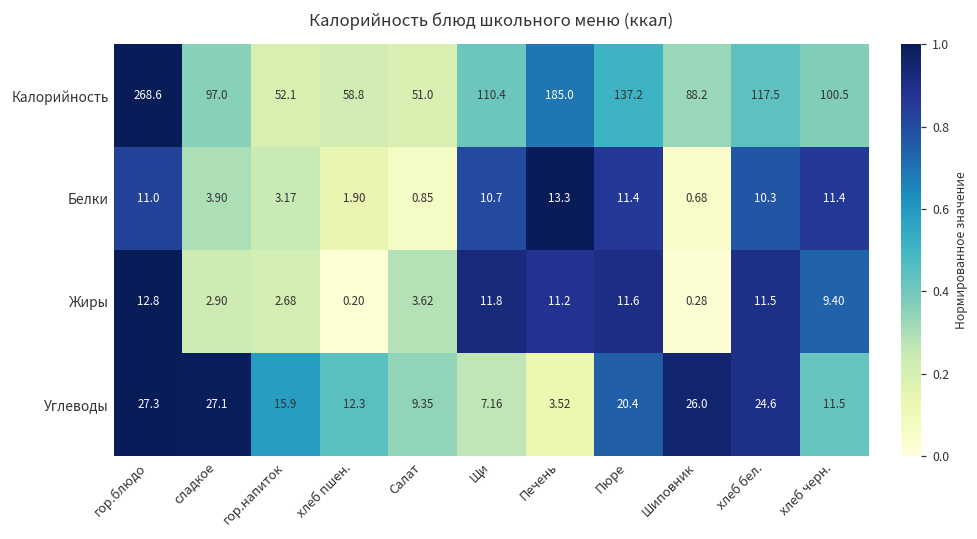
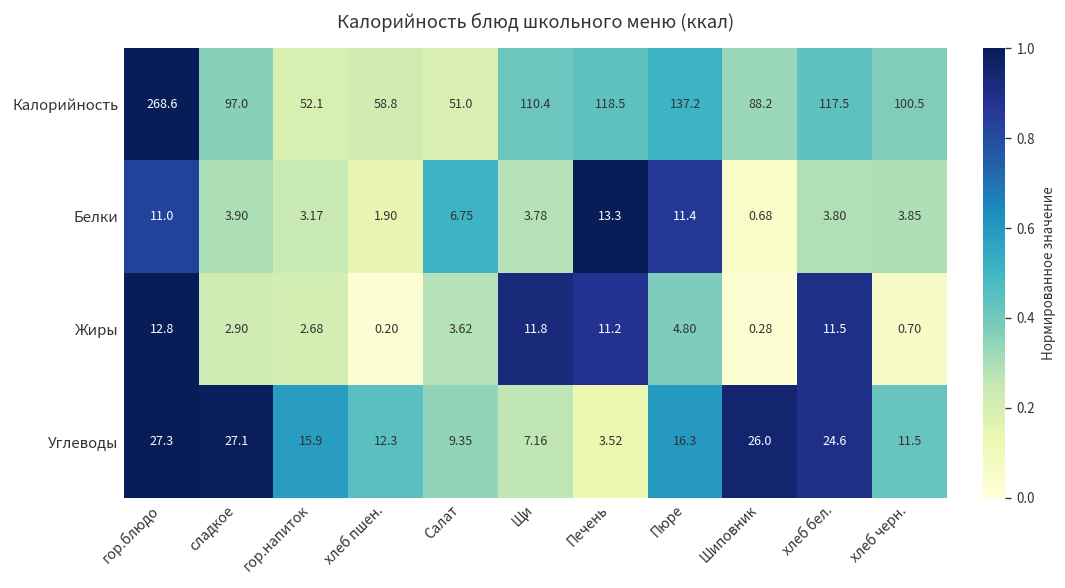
  {
    "Калорийность": {
      "гор.блюдо": 268.6,
      "сладкое": 97.0,
      "гор.напиток": 52.1,
      "хлеб пшен.": 58.8,
      "Салат": 51.0,
      "Щи": 110.4,
-     "Печень": 185.0,
+     "Печень": 118.5,
      "Пюре": 137.2,
      "Шиповник": 88.2,
      "хлеб бел.": 117.5,
      "хлеб черн.": 100.5
    },
    "Белки": {
      "гор.блюдо": 11.0,
      "сладкое": 3.90,
      "гор.напиток": 3.17,
      "хлеб пшен.": 1.90,
-     "Салат": 0.85,
-     "Щи": 10.7,
+     "Салат": 6.75,
+     "Щи": 3.78,
      "Печень": 13.3,
      "Пюре": 11.4,
      "Шиповник": 0.68,
-     "хлеб бел.": 10.3,
-     "хлеб черн.": 11.4
+     "хлеб бел.": 3.80,
+     "хлеб черн.": 3.85
    },
    "Жиры": {
      "гор.блюдо": 12.8,
      "сладкое": 2.90,
      "гор.напиток": 2.68,
      "хлеб пшен.": 0.20,
      "Салат": 3.62,
      "Щи": 11.8,
      "Печень": 11.2,
-     "Пюре": 11.6,
+     "Пюре": 4.80,
      "Шиповник": 0.28,
      "хлеб бел.": 11.5,
-     "хлеб черн.": 9.40
+     "хлеб черн.": 0.70
    },
    "Углеводы": {
      "гор.блюдо": 27.3,
      "сладкое": 27.1,
      "гор.напиток": 15.9,
      "хлеб пшен.": 12.3,
      "Салат": 9.35,
      "Щи": 7.16,
      "Печень": 3.52,
-     "Пюре": 20.4,
+     "Пюре": 16.3,
      "Шиповник": 26.0,
      "хлеб бел.": 24.6,
      "хлеб черн.": 11.5
    }
  }
